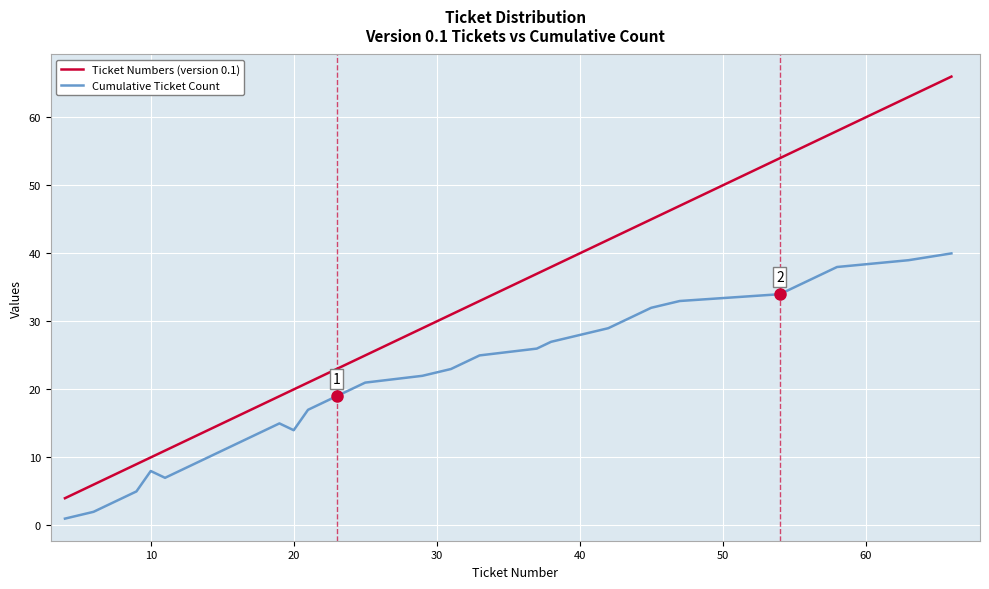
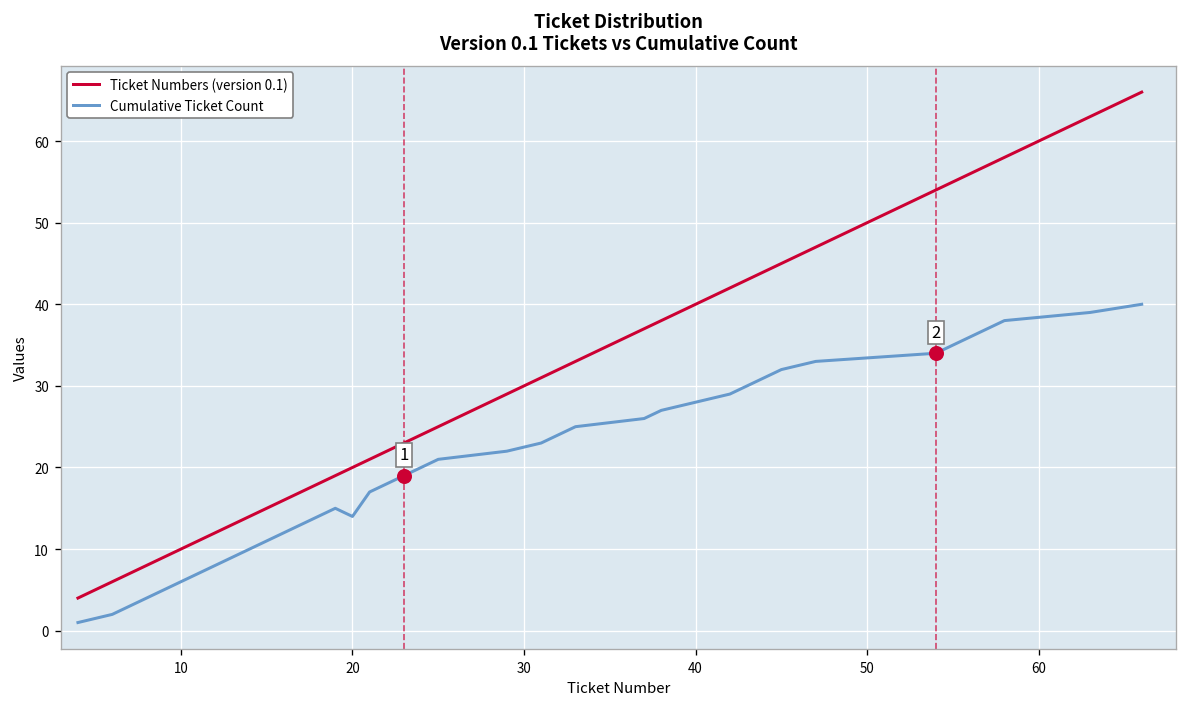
  {
    "Cumulative Ticket Count": {
-     "10": 8,
+     "10": 6,
      "20": 14,
      "40": 28
    }
  }
